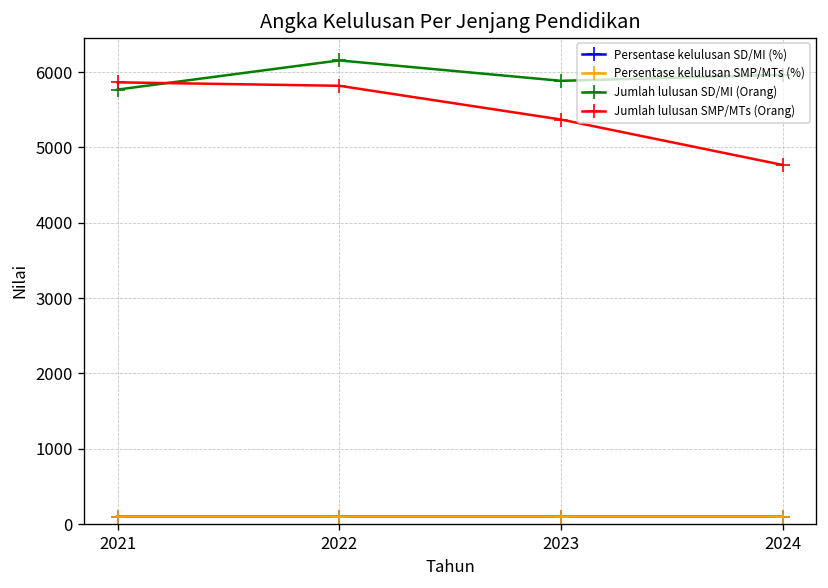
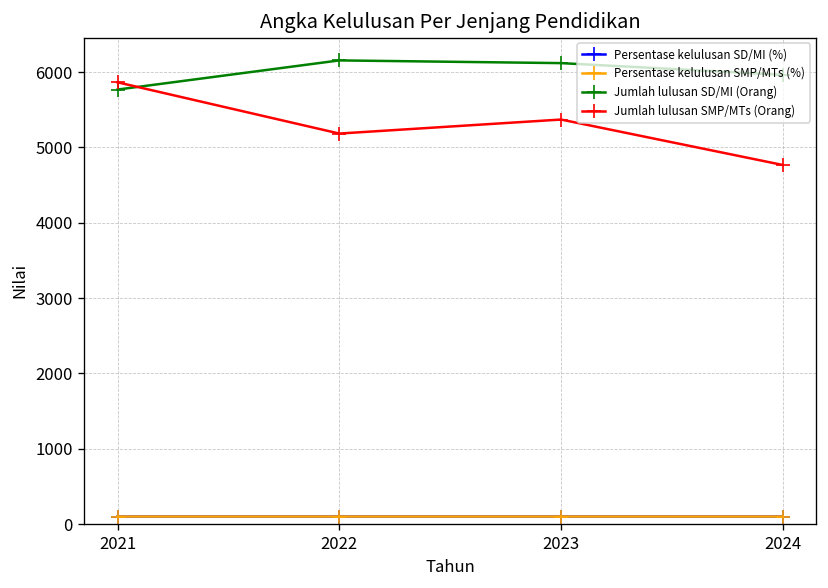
  {
    "Persentase kelulusan SMP/MTs (%)": {
      "2021": 100,
      "2022": 100,
      "2023": 100,
      "2024": 100
    },
    "Jumlah lulusan SD/MI (Orang)": {
      "2021": 5800,
      "2022": 6200,
-     "2023": 5900
+     "2023": 6100
    },
    "Jumlah lulusan SMP/MTs (Orang)": {
      "2021": 5900,
-     "2022": 5800,
+     "2022": 5200,
      "2023": 5400,
      "2024": 4800
    }
  }
